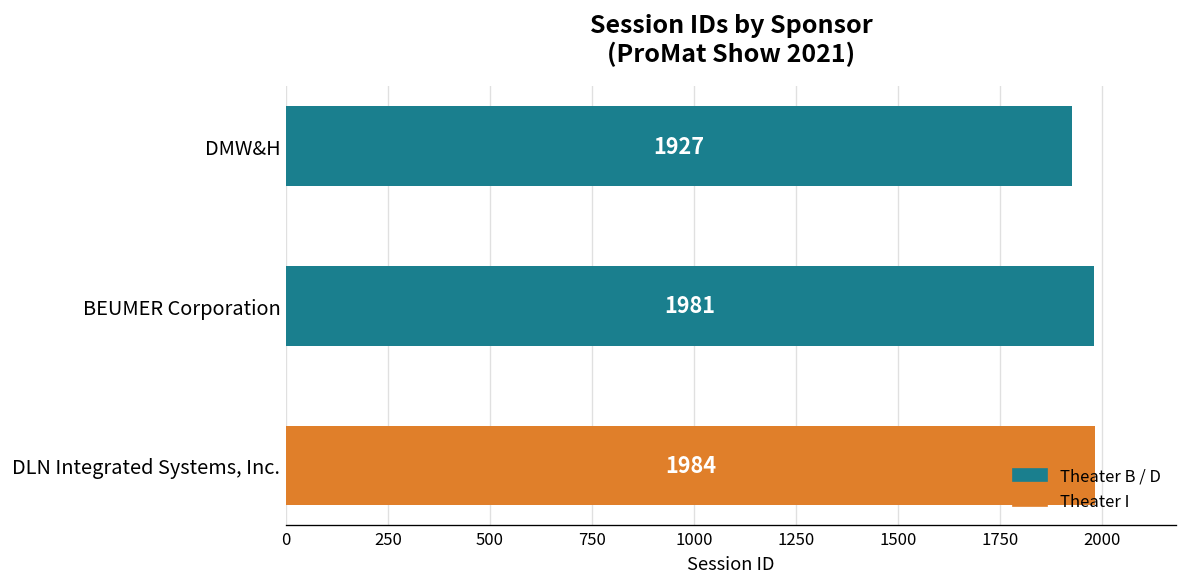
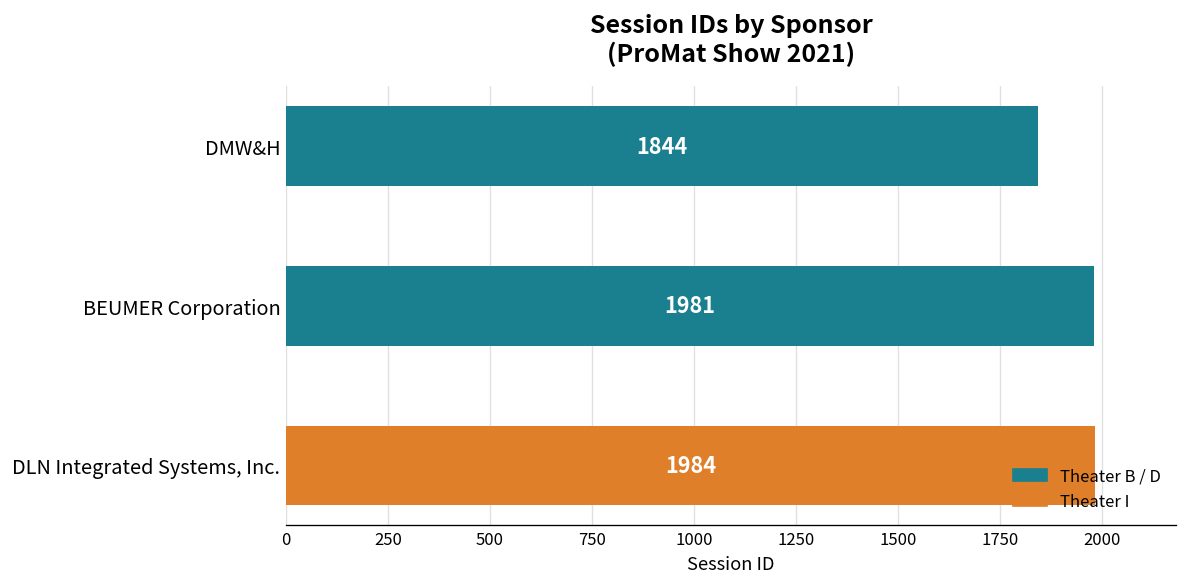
  {
-   "DMW&H": 1927,
+   "DMW&H": 1844,
    "BEUMER Corporation": 1981,
    "DLN Integrated Systems, Inc.": 1984
  }
